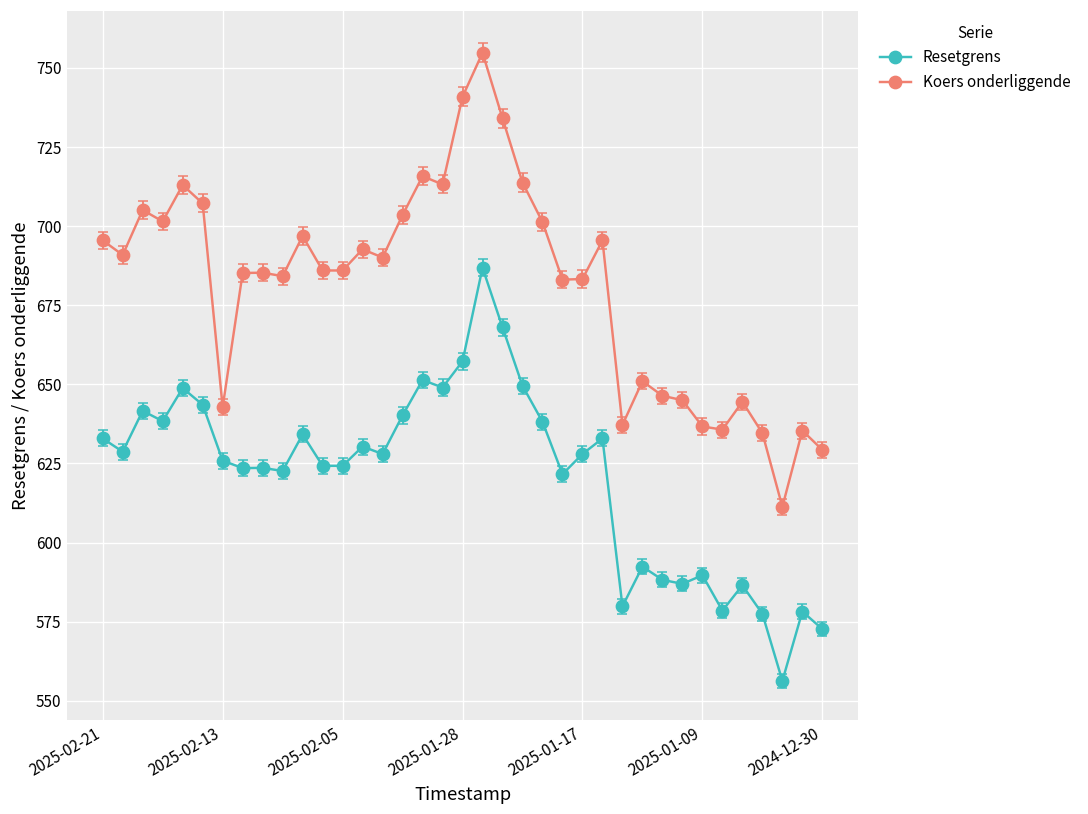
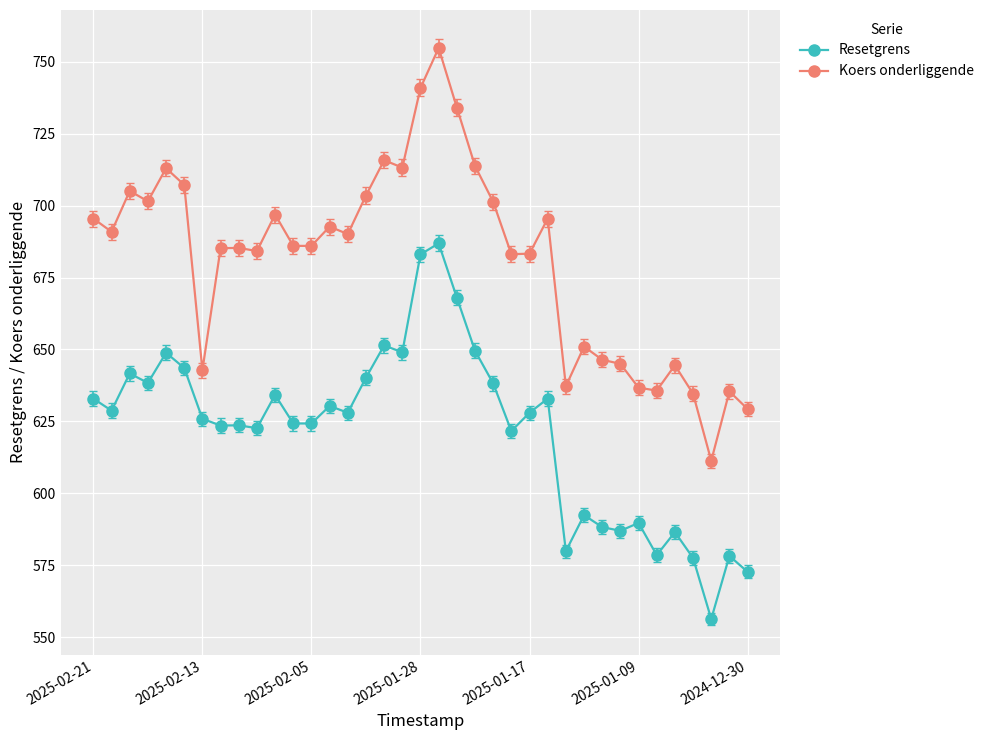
  {
    "Resetgrens": {
      "2025-02-21": 633,
      "2025-02-13": 626,
      "2025-02-05": 624,
-     "2025-01-28": 657,
+     "2025-01-28": 683,
      "2025-01-17": 628,
      "2025-01-09": 590,
      "2024-12-30": 573
    },
    "Koers onderliggende": {
      "2025-02-21": 696,
      "2025-02-13": 643,
      "2025-02-05": 686,
      "2025-01-28": 741,
      "2025-01-17": 683,
      "2025-01-09": 637,
      "2024-12-30": 629
    }
  }
